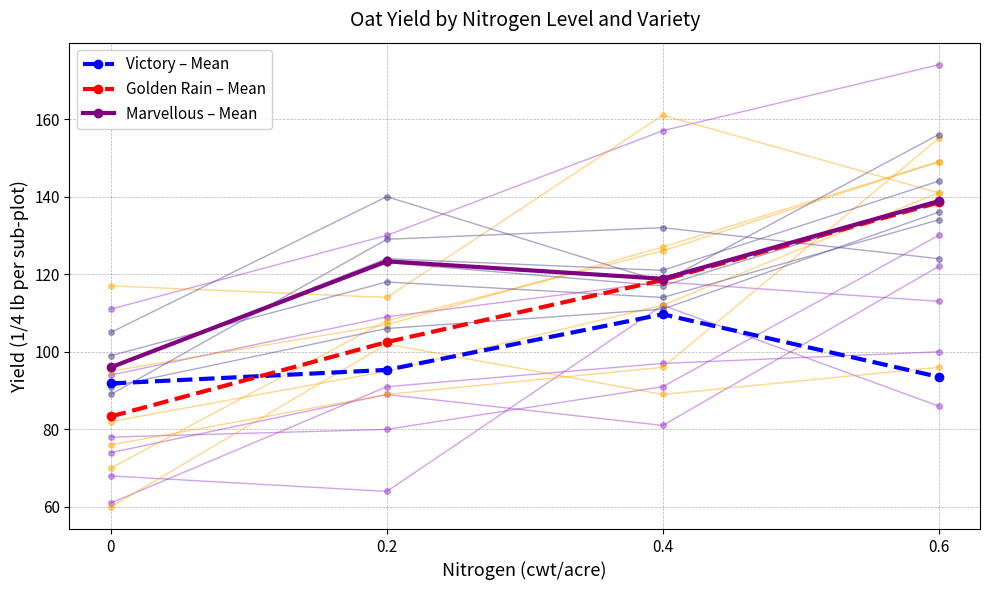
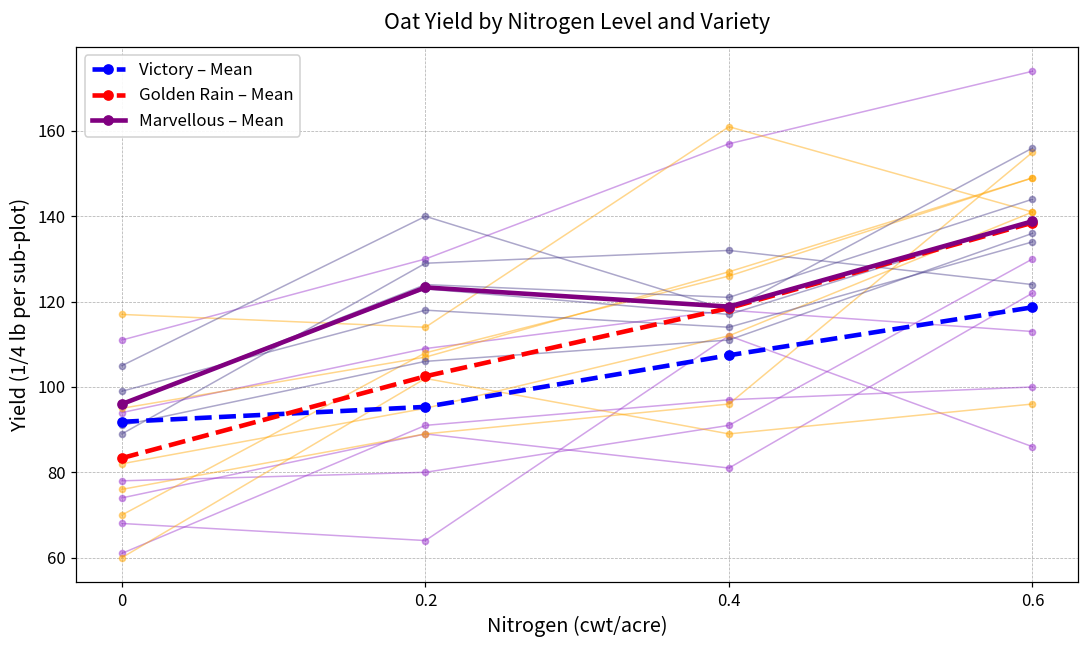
  {
    "Victory – Mean": {
      "0": 92,
-     "0.4": 110,
-     "0.6": 94
+     "0.4": 107,
+     "0.6": 119
    },
    "Golden Rain – Mean": {
      "0": 83
    }
  }
